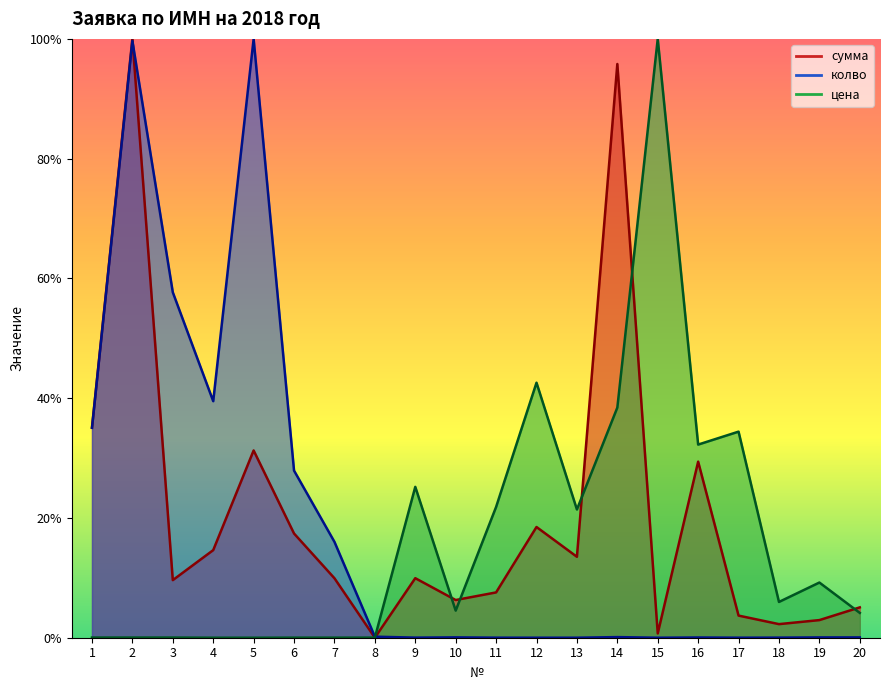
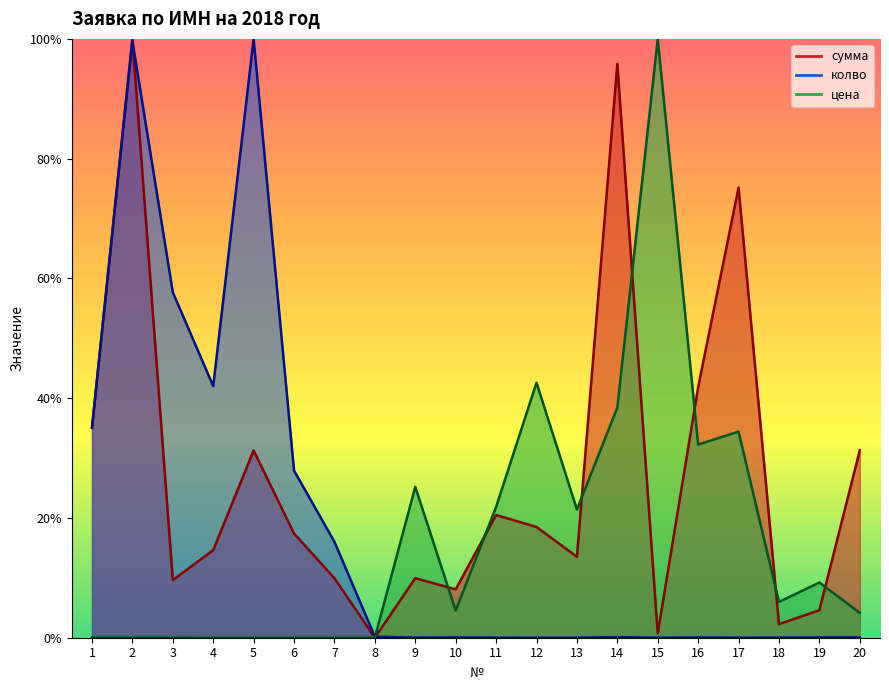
  {
    "сумма": {
      "3": "10%",
      "4": "15%",
      "5": "31%",
      "6": "17%",
      "7": "10%",
      "9": "10%",
-     "10": "6%",
-     "11": "8%",
+     "10": "8%",
+     "11": "20%",
      "12": "18%",
      "13": "14%",
      "14": "96%",
      "15": "1%",
-     "16": "29%",
-     "17": "4%",
+     "16": "42%",
+     "17": "75%",
      "18": "2%",
-     "19": "3%",
-     "20": "5%"
+     "19": "5%",
+     "20": "31%"
    },
    "колво": {
      "3": "58%",
-     "4": "40%",
+     "4": "42%",
      "5": "100%",
      "6": "28%",
      "7": "16%",
      "9": "0%",
      "10": "0%",
      "11": "0%",
      "12": "0%",
      "13": "0%",
      "14": "0%",
      "15": "0%",
      "16": "0%",
      "17": "0%",
      "18": "0%",
      "19": "0%",
      "20": "0%"
    },
    "цена": {
      "1": "0%",
      "2": "0%",
      "3": "0%",
      "4": "0%",
      "5": "0%",
      "6": "0%",
      "7": "0%",
      "9": "25%",
      "10": "5%",
      "11": "22%",
      "12": "43%",
      "13": "21%",
      "14": "38%",
      "15": "100%",
      "16": "32%",
      "17": "34%",
      "18": "6%",
      "19": "9%",
      "20": "4%"
    }
  }
